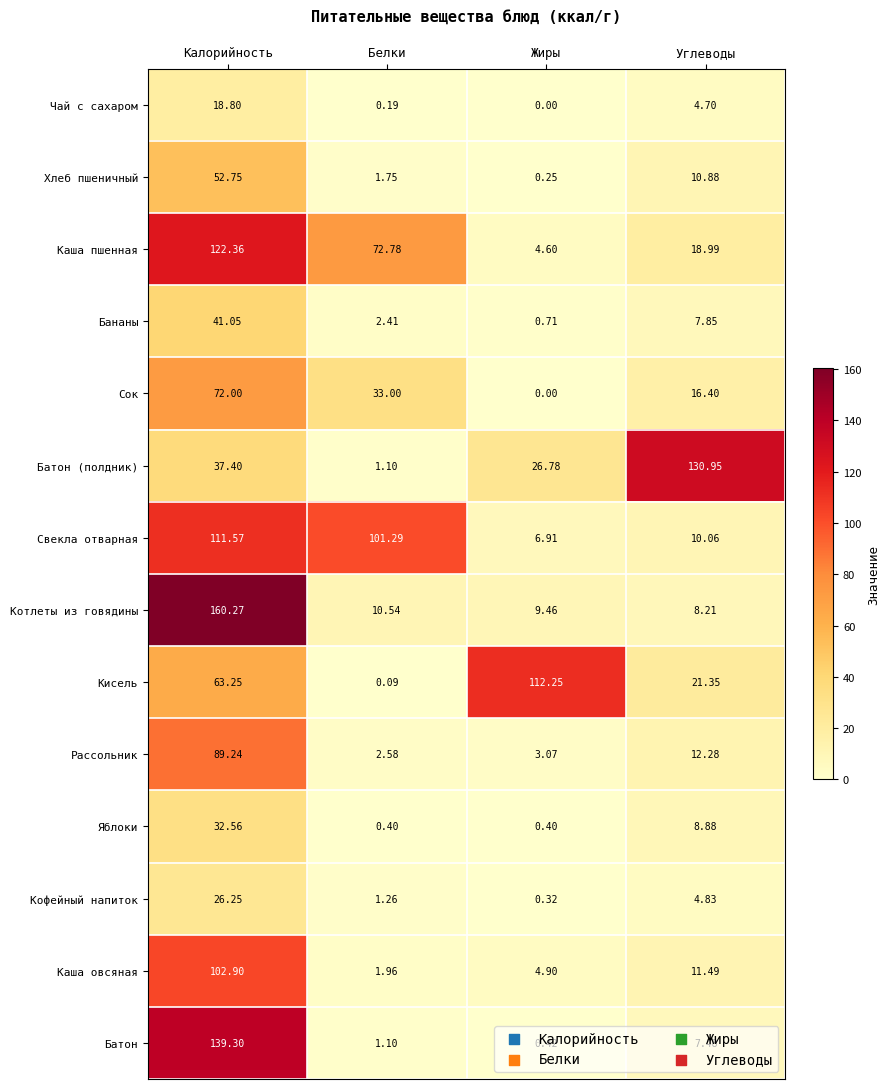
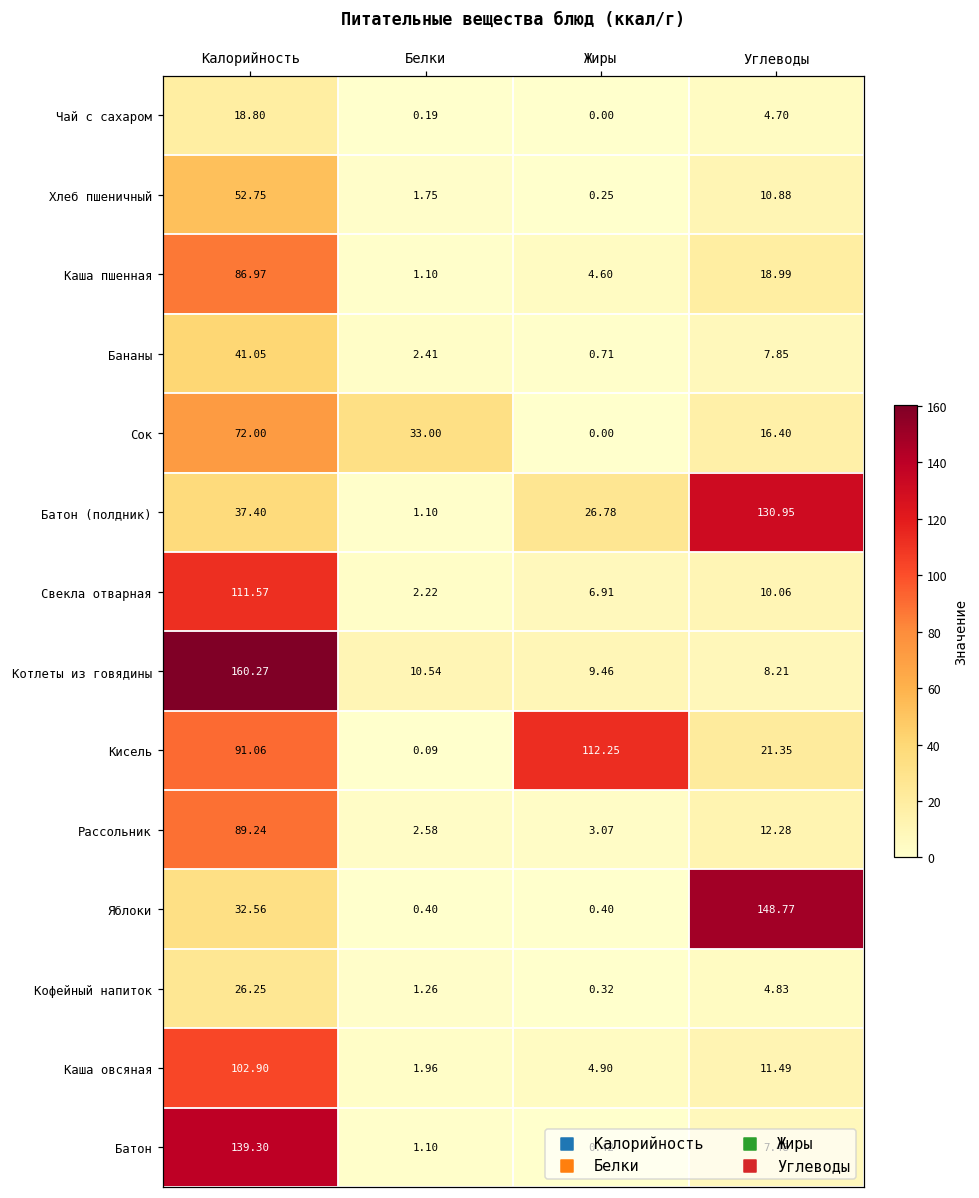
  {
    "Чай с сахаром": {
      "Калорийность": 18.80,
      "Белки": 0.19,
      "Жиры": 0.00,
      "Углеводы": 4.70
    },
    "Хлеб пшеничный": {
      "Калорийность": 52.75,
      "Белки": 1.75,
      "Жиры": 0.25,
      "Углеводы": 10.88
    },
    "Каша пшенная": {
-     "Калорийность": 122.36,
-     "Белки": 72.78,
+     "Калорийность": 86.97,
+     "Белки": 1.10,
      "Жиры": 4.60,
      "Углеводы": 18.99
    },
    "Бананы": {
      "Калорийность": 41.05,
      "Белки": 2.41,
      "Жиры": 0.71,
      "Углеводы": 7.85
    },
    "Сок": {
      "Калорийность": 72.00,
      "Белки": 33.00,
      "Жиры": 0.00,
      "Углеводы": 16.40
    },
    "Батон (полдник)": {
      "Калорийность": 37.40,
      "Белки": 1.10,
      "Жиры": 26.78,
      "Углеводы": 130.95
    },
    "Свекла отварная": {
      "Калорийность": 111.57,
-     "Белки": 101.29,
+     "Белки": 2.22,
      "Жиры": 6.91,
      "Углеводы": 10.06
    },
    "Котлеты из говядины": {
      "Калорийность": 160.27,
      "Белки": 10.54,
      "Жиры": 9.46,
      "Углеводы": 8.21
    },
    "Кисель": {
-     "Калорийность": 63.25,
+     "Калорийность": 91.06,
      "Белки": 0.09,
      "Жиры": 112.25,
      "Углеводы": 21.35
    },
    "Рассольник": {
      "Калорийность": 89.24,
      "Белки": 2.58,
      "Жиры": 3.07,
      "Углеводы": 12.28
    },
    "Яблоки": {
      "Калорийность": 32.56,
      "Белки": 0.40,
      "Жиры": 0.40,
-     "Углеводы": 8.88
+     "Углеводы": 148.77
    },
    "Кофейный напиток": {
      "Калорийность": 26.25,
      "Белки": 1.26,
      "Жиры": 0.32,
      "Углеводы": 4.83
    },
    "Каша овсяная": {
      "Калорийность": 102.90,
      "Белки": 1.96,
      "Жиры": 4.90,
      "Углеводы": 11.49
    },
    "Батон": {
      "Калорийность": 139.30,
      "Белки": 1.10
    }
  }
